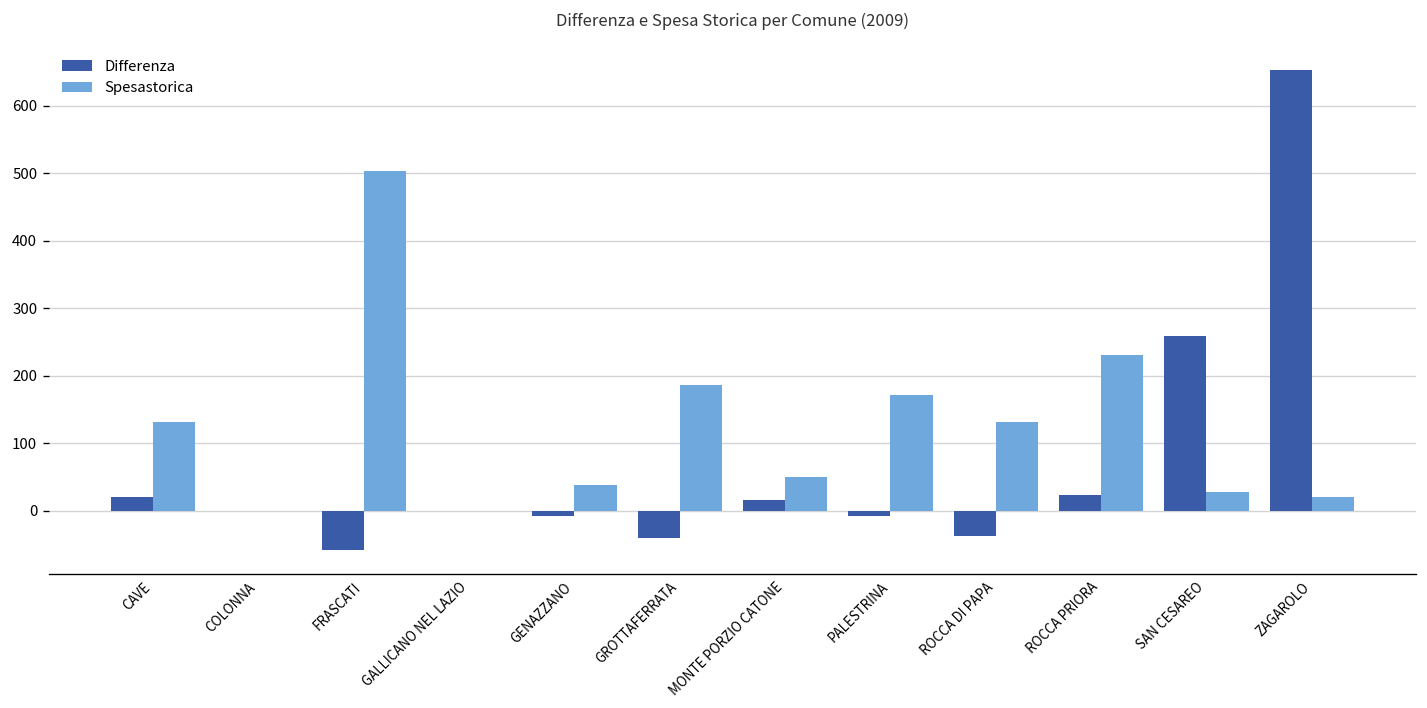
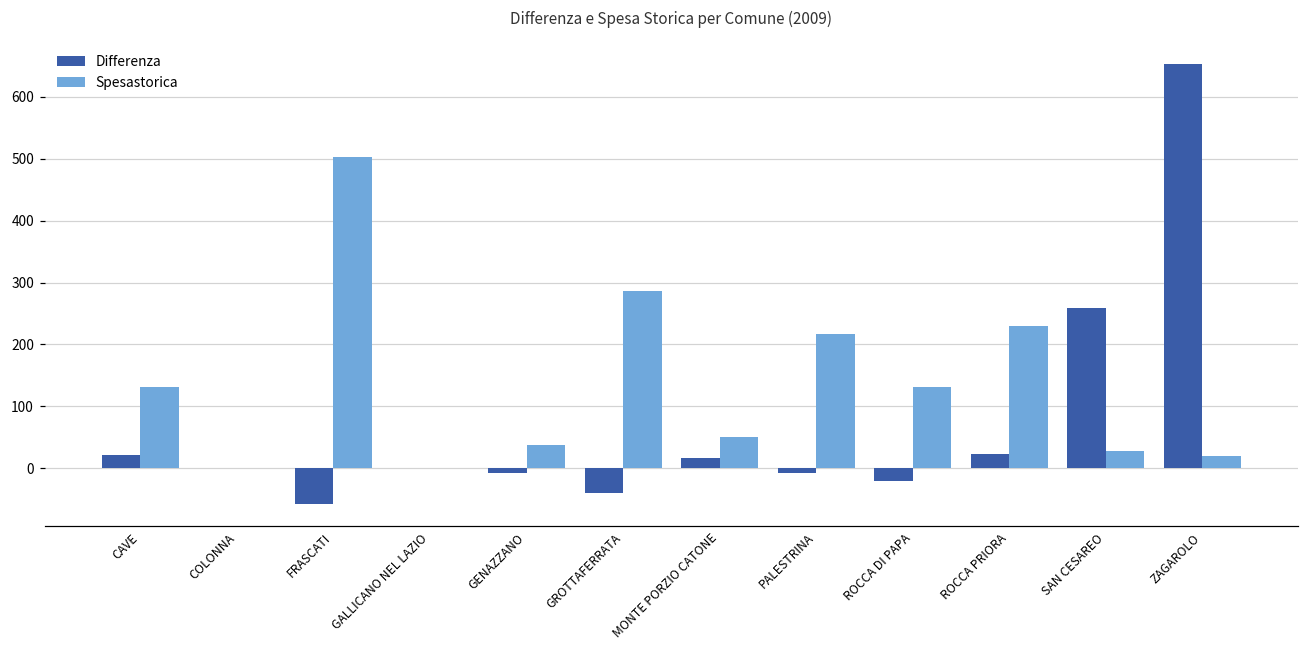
  {
    "Differenza": {
      "CAVE": 20,
      "COLONNA": 0,
      "FRASCATI": -60,
      "GALLICANO NEL LAZIO": 0,
      "GENAZZANO": -10,
      "GROTTAFERRATA": -40,
      "MONTE PORZIO CATONE": 20,
      "PALESTRINA": -10,
-     "ROCCA DI PAPA": -40,
+     "ROCCA DI PAPA": -20,
      "ROCCA PRIORA": 20,
      "SAN CESAREO": 260,
      "ZAGAROLO": 650
    },
    "Spesastorica": {
      "CAVE": 130,
      "COLONNA": 0,
      "FRASCATI": 500,
      "GALLICANO NEL LAZIO": 0,
      "GENAZZANO": 40,
-     "GROTTAFERRATA": 190,
+     "GROTTAFERRATA": 290,
      "MONTE PORZIO CATONE": 50,
-     "PALESTRINA": 170,
+     "PALESTRINA": 220,
      "ROCCA DI PAPA": 130,
      "ROCCA PRIORA": 230,
      "SAN CESAREO": 30,
      "ZAGAROLO": 20
    }
  }
